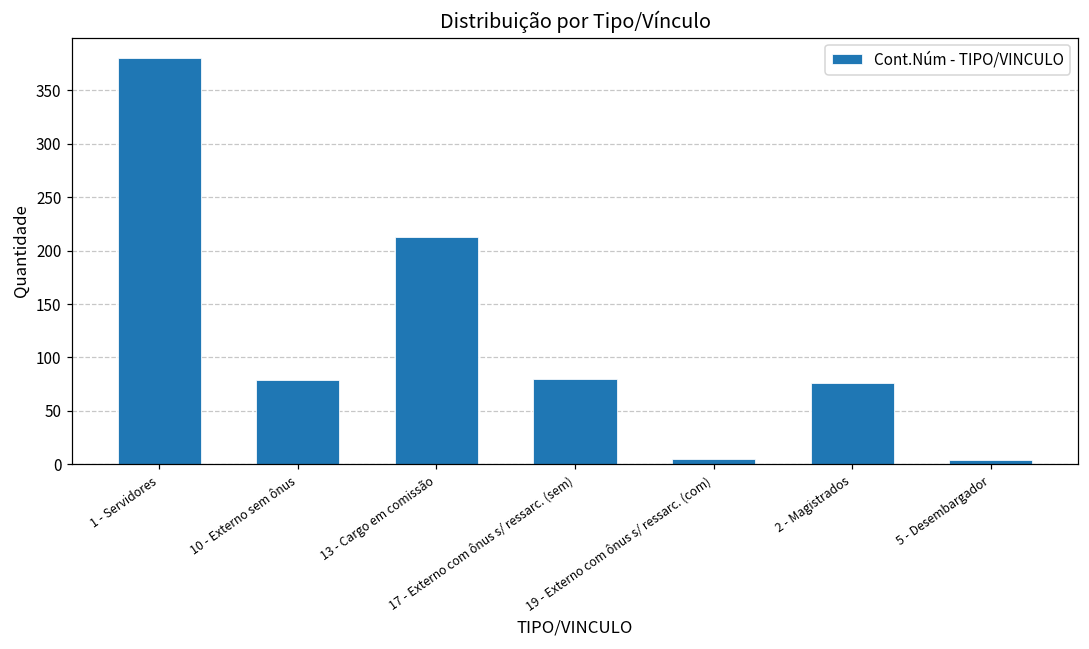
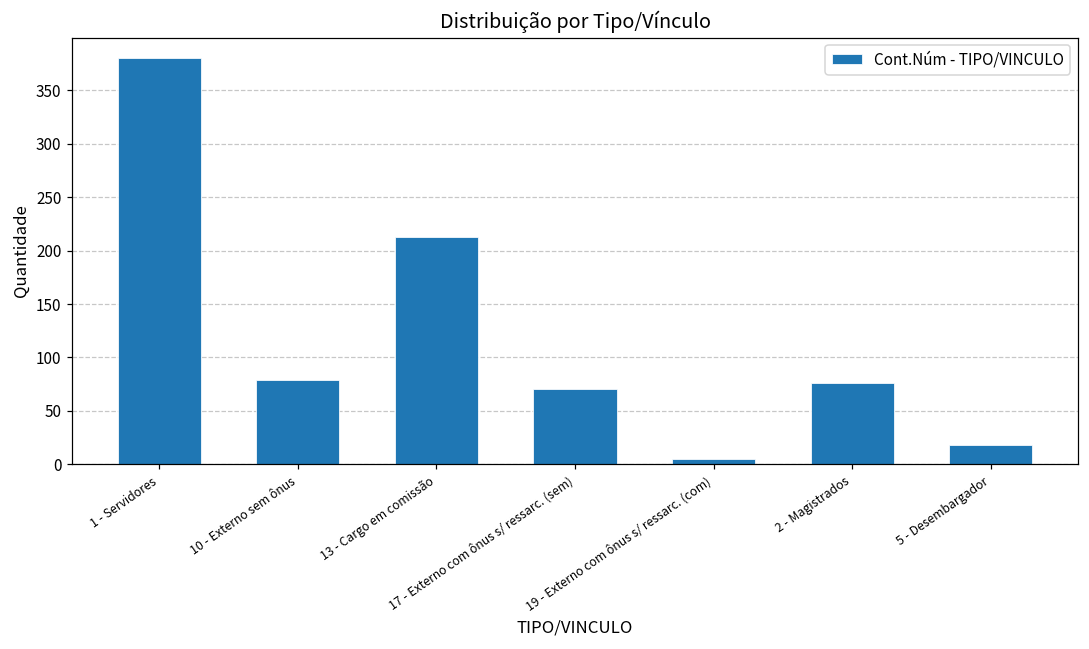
  {
    "1 - Servidores": 380,
    "10 - Externo sem ônus": 80,
    "13 - Cargo em comissão": 210,
-   "17 - Externo com ônus s/ ressarc. (sem)": 80,
+   "17 - Externo com ônus s/ ressarc. (sem)": 70,
    "19 - Externo com ônus s/ ressarc. (com)": 10,
    "2 - Magistrados": 80,
-   "5 - Desembargador": 0
+   "5 - Desembargador": 20
  }
